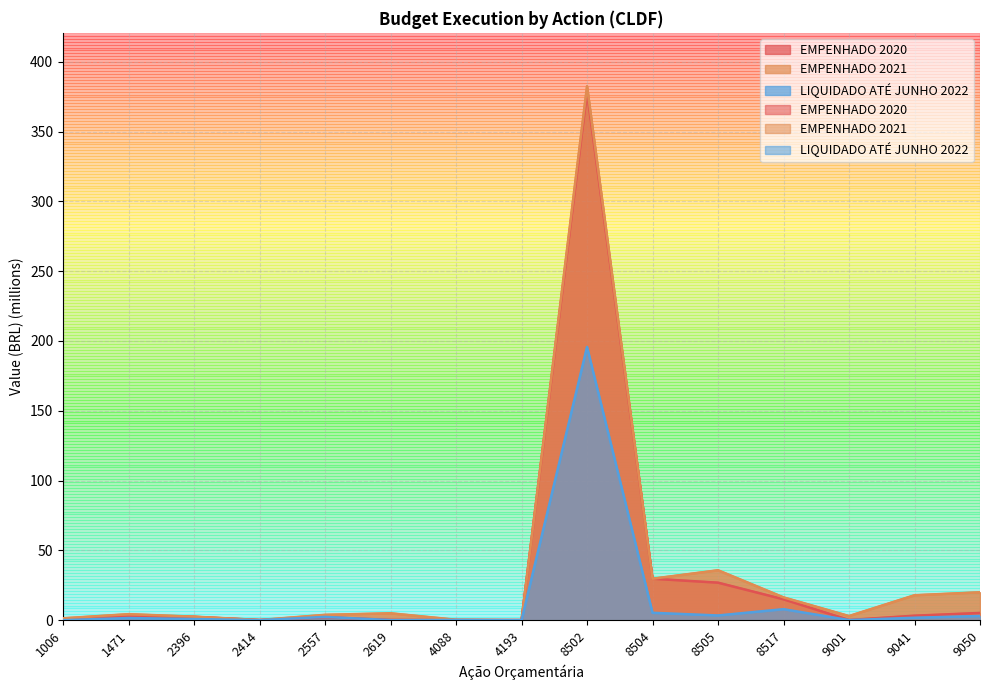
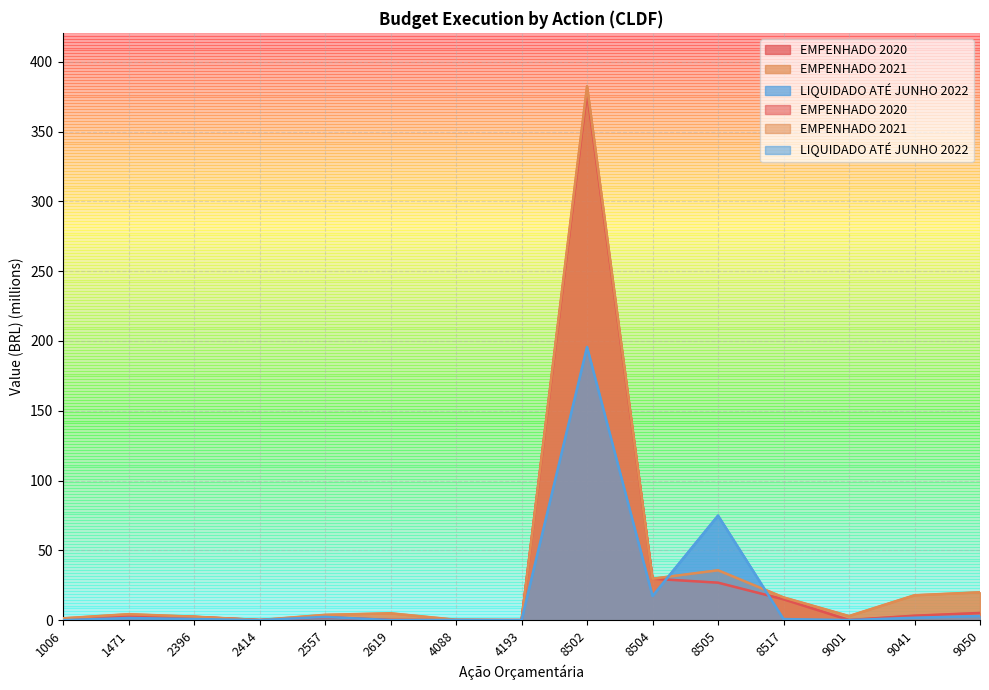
  {
    "LIQUIDADO ATÉ JUNHO 2022": {
      "8502": 196,
-     "8504": 5,
-     "8505": 3,
-     "8517": 8,
+     "8504": 17,
+     "8505": 75,
+     "8517": 1,
      "9050": 3
    }
  }
